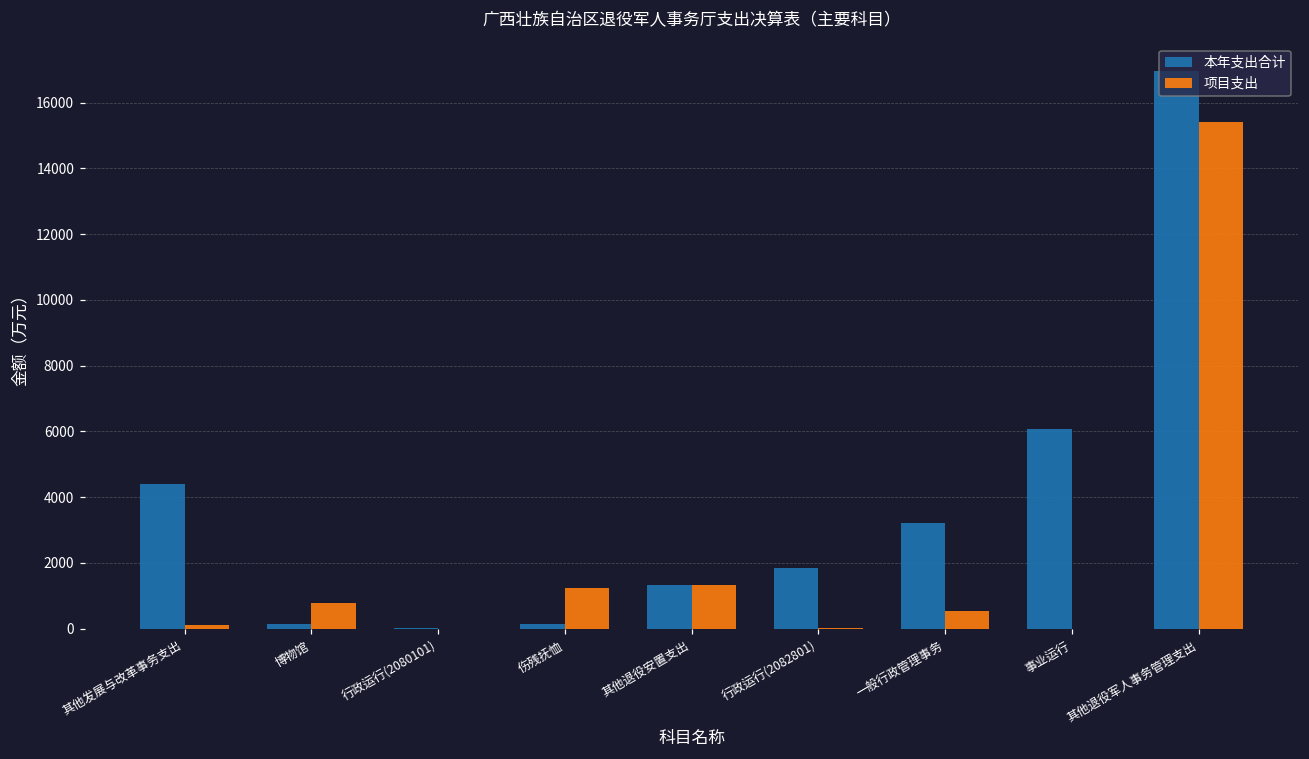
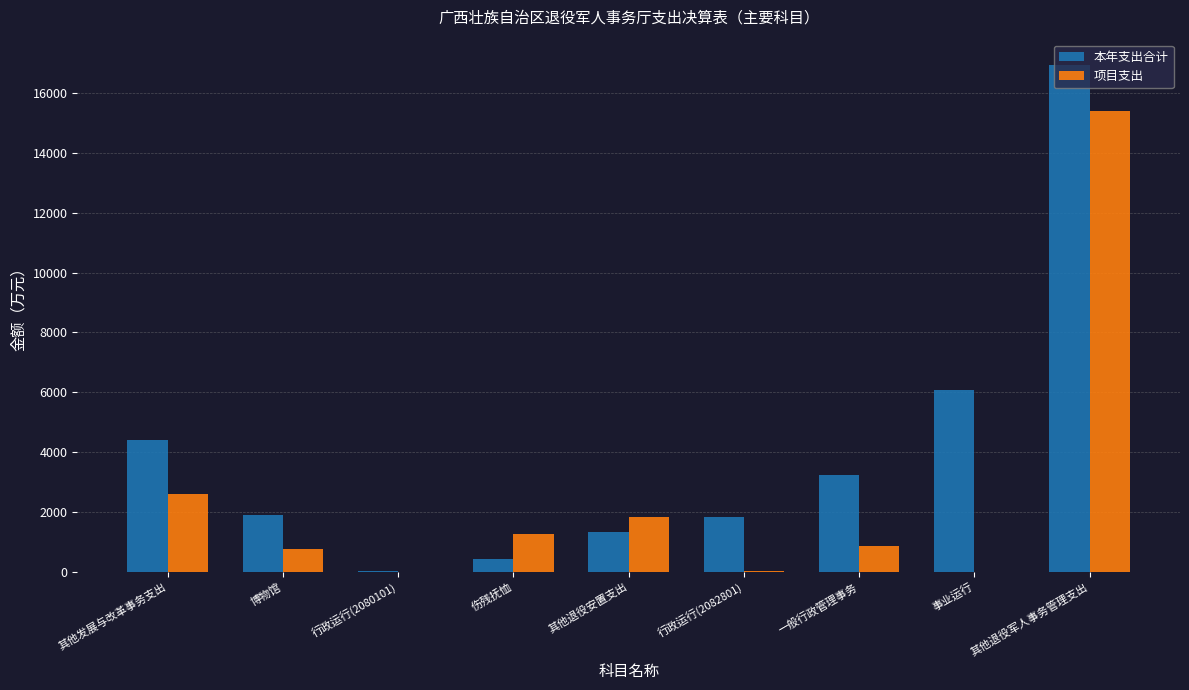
  {
    "本年支出合计": {
      "其他发展与改革事务支出": 4400,
-     "博物馆": 200,
-     "伤残抚恤": 100,
+     "博物馆": 1900,
+     "伤残抚恤": 400,
      "其他退役安置支出": 1300,
      "行政运行(2082801)": 1800,
      "一般行政管理事务": 3200,
      "事业运行": 6100
    },
    "项目支出": {
-     "其他发展与改革事务支出": 100,
+     "其他发展与改革事务支出": 2600,
      "博物馆": 800,
      "行政运行(2080101)": 0,
      "伤残抚恤": 1300,
-     "其他退役安置支出": 1300,
-     "一般行政管理事务": 500,
+     "其他退役安置支出": 1800,
+     "一般行政管理事务": 900,
      "事业运行": 0,
      "其他退役军人事务管理支出": 15400
    }
  }
